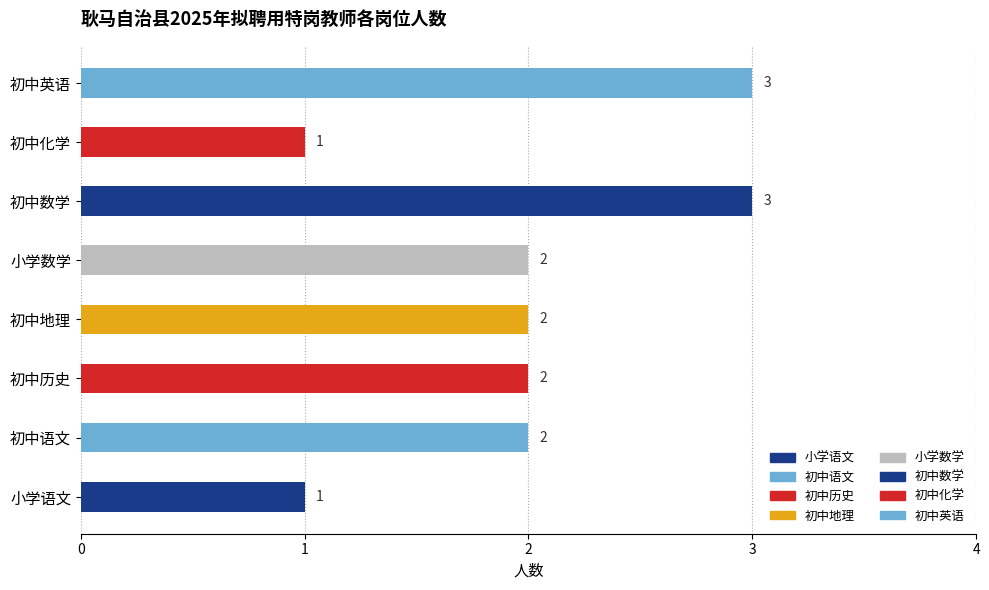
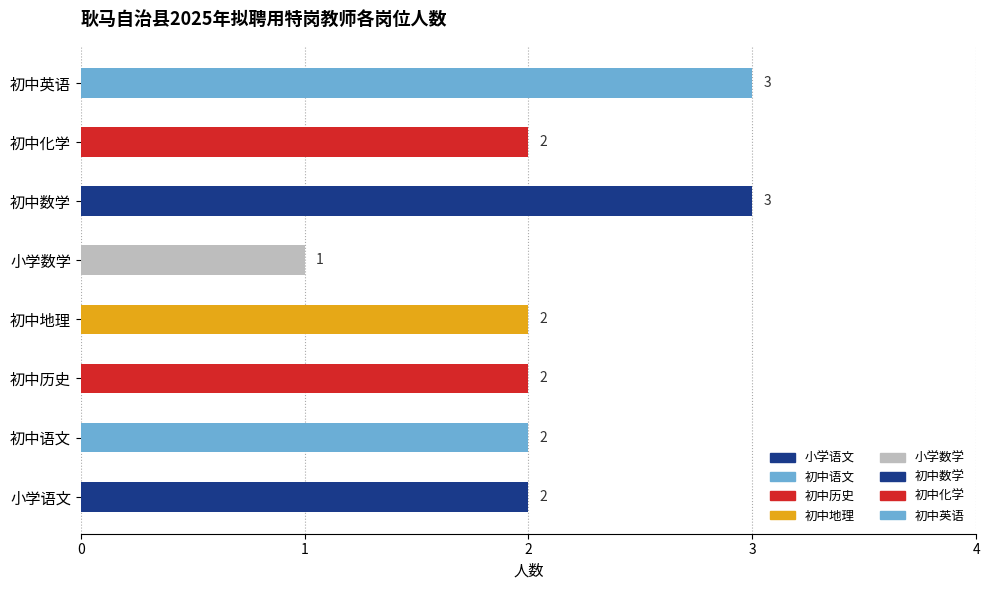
  {
    "初中英语": 3,
-   "初中化学": 1,
+   "初中化学": 2,
    "初中数学": 3,
-   "小学数学": 2,
+   "小学数学": 1,
    "初中地理": 2,
    "初中历史": 2,
    "初中语文": 2,
-   "小学语文": 1
+   "小学语文": 2
  }
